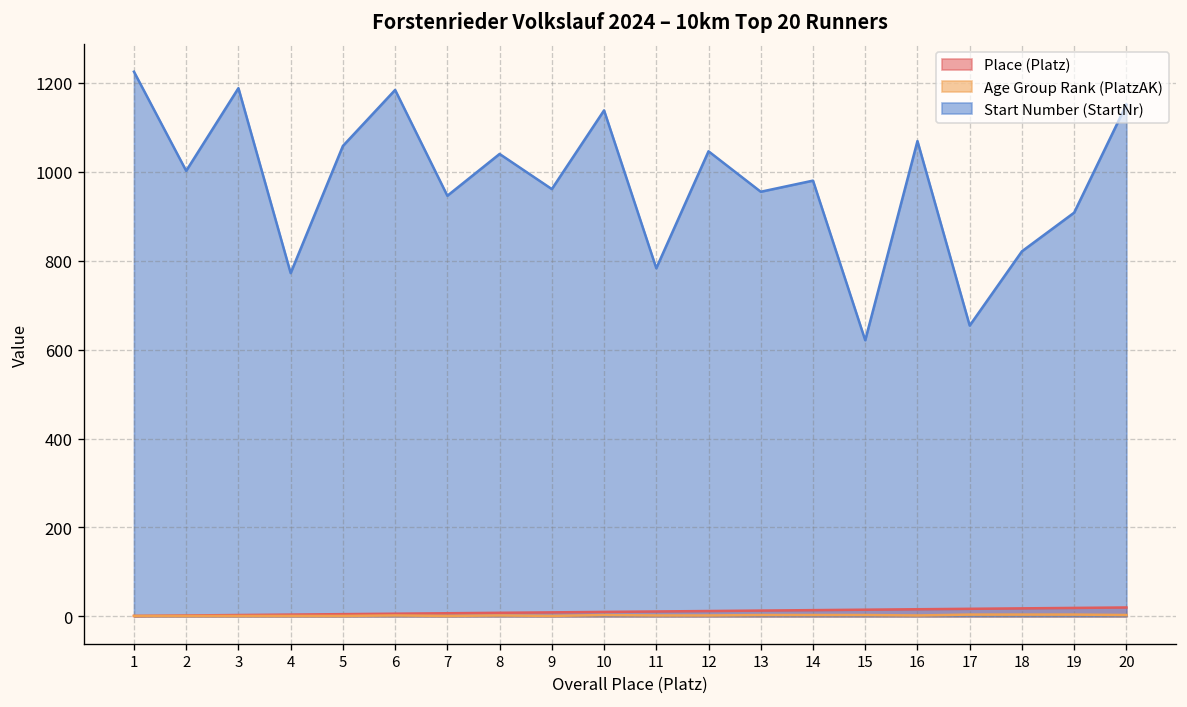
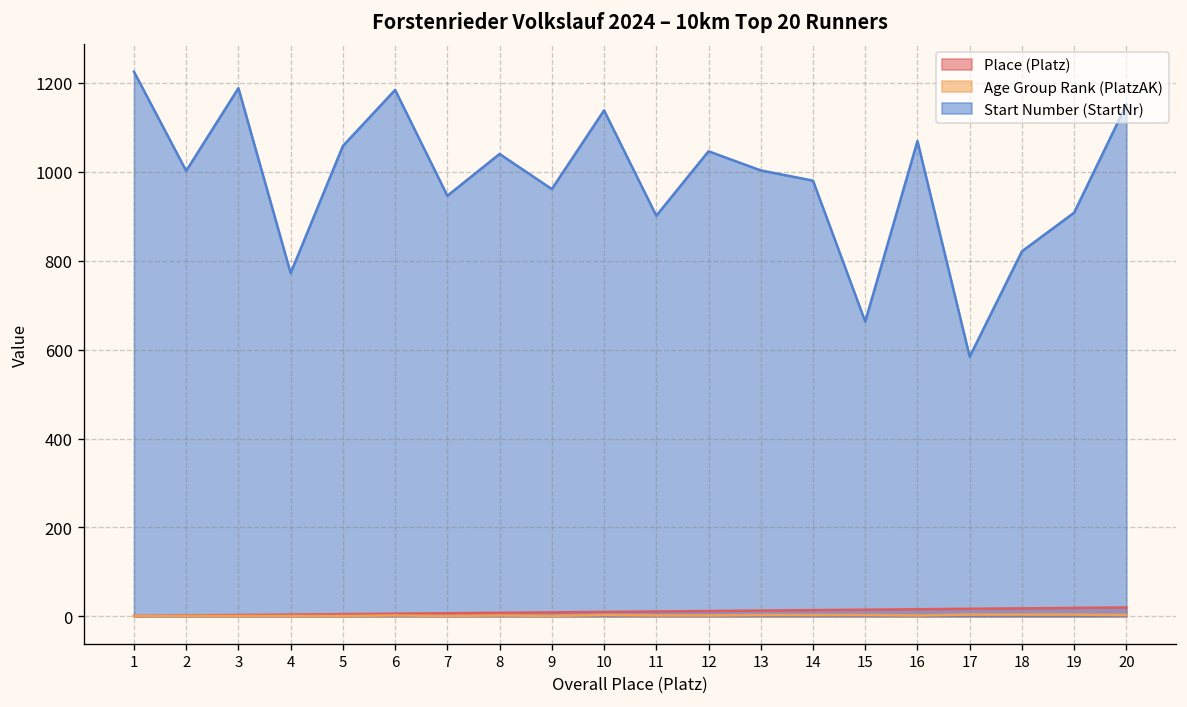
  {
    "Start Number (StartNr)": {
      "1": 1230,
      "2": 1000,
      "3": 1190,
      "4": 770,
      "5": 1060,
      "6": 1180,
      "7": 950,
      "8": 1040,
      "9": 960,
      "10": 1140,
-     "11": 780,
+     "11": 900,
      "12": 1050,
-     "13": 960,
+     "13": 1000,
      "14": 980,
-     "15": 620,
+     "15": 660,
      "16": 1070,
-     "17": 650,
+     "17": 580,
      "18": 820,
      "19": 910
    }
  }
